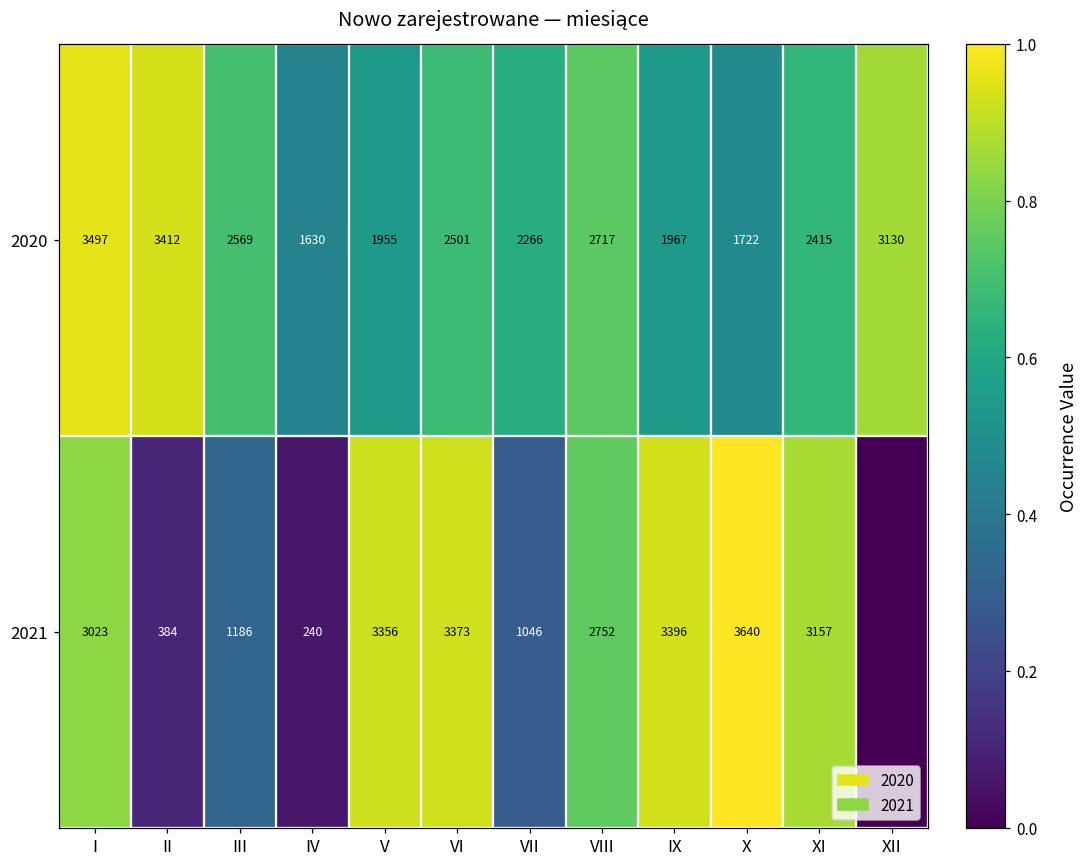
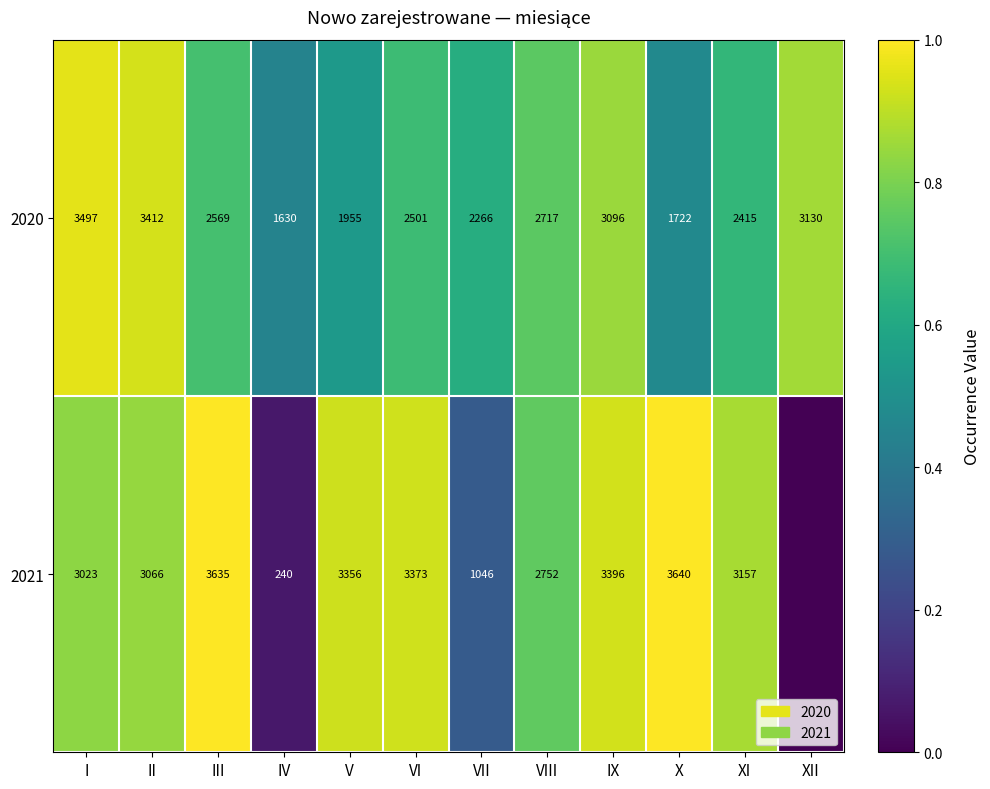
  {
    "2020": {
      "I": 3497,
      "II": 3412,
      "III": 2569,
      "IV": 1630,
      "V": 1955,
      "VI": 2501,
      "VII": 2266,
      "VIII": 2717,
-     "IX": 1967,
+     "IX": 3096,
      "X": 1722,
      "XI": 2415,
      "XII": 3130
    },
    "2021": {
      "I": 3023,
-     "II": 384,
-     "III": 1186,
+     "II": 3066,
+     "III": 3635,
      "IV": 240,
      "V": 3356,
      "VI": 3373,
      "VII": 1046,
      "VIII": 2752,
      "IX": 3396,
      "X": 3640,
      "XI": 3157
    }
  }
